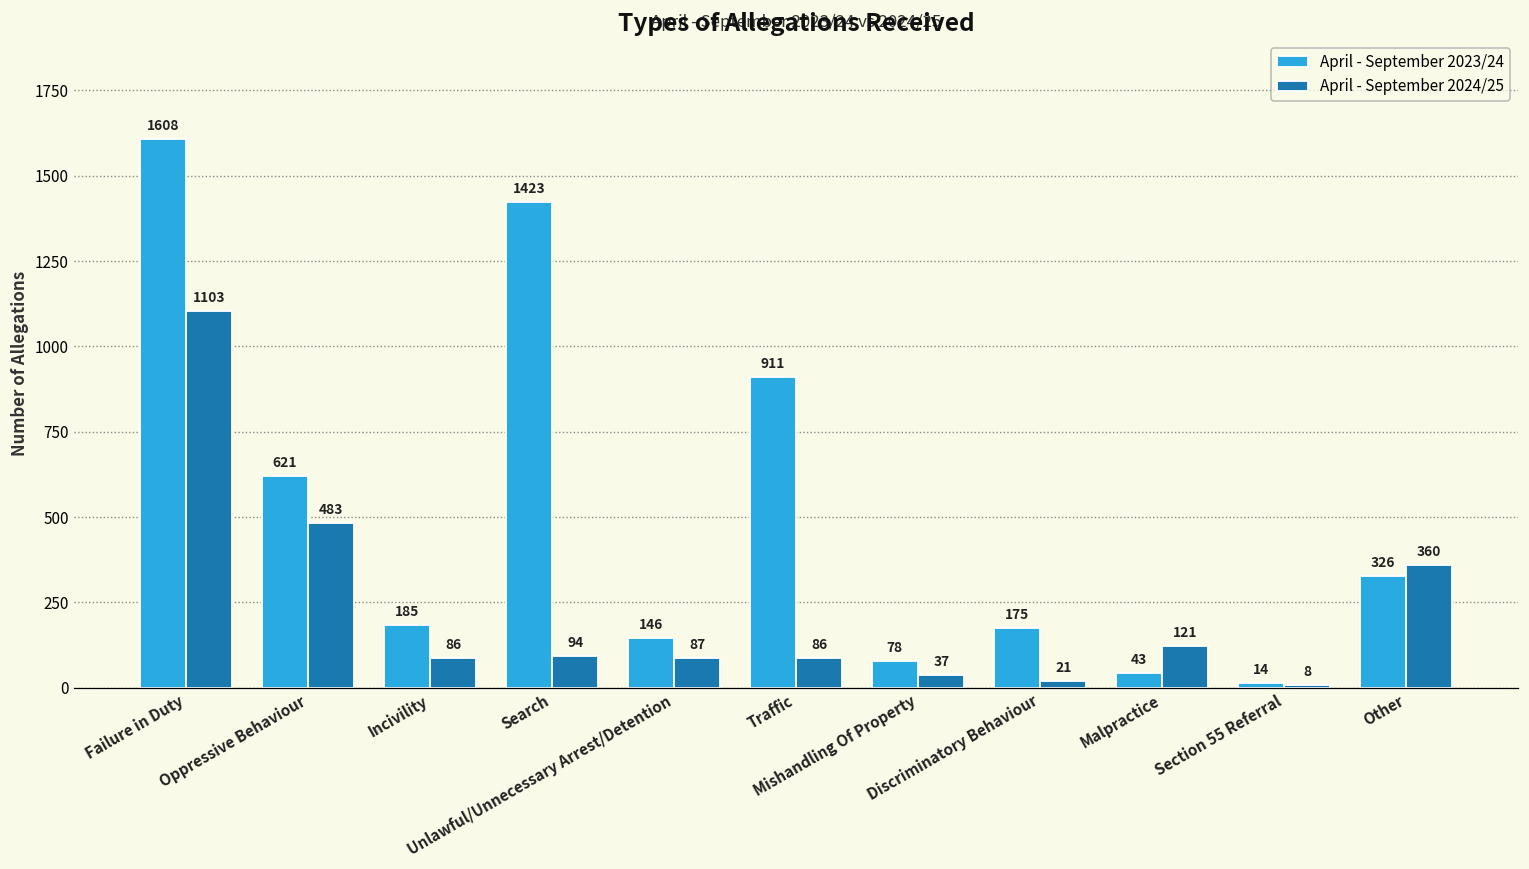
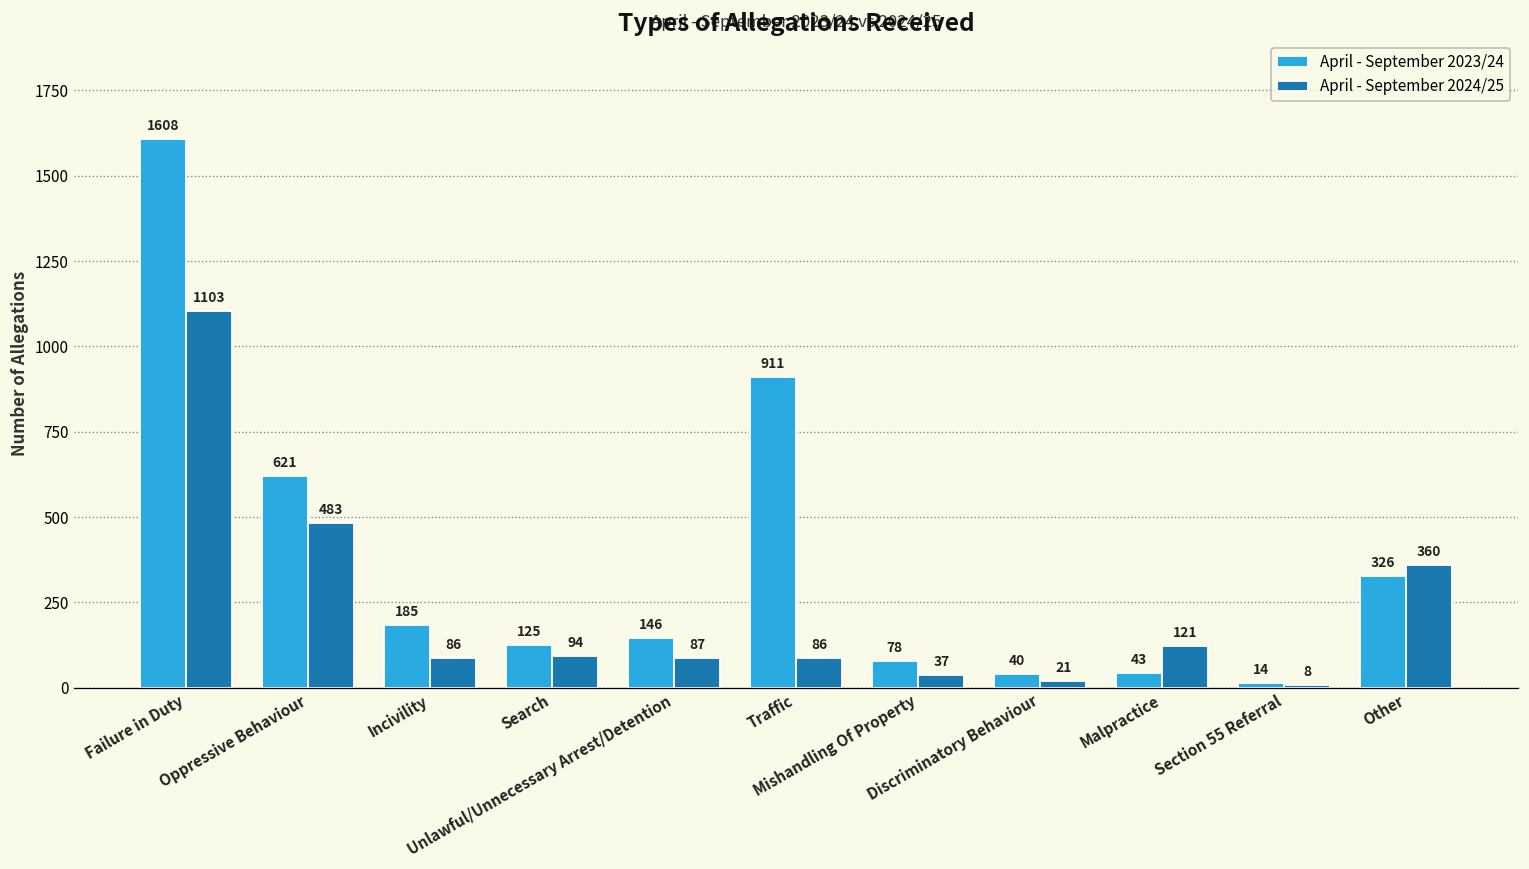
  {
    "April - September 2023/24": {
      "Failure in Duty": 1608,
      "Oppressive Behaviour": 621,
      "Incivility": 185,
-     "Search": 1423,
+     "Search": 125,
      "Unlawful/Unnecessary Arrest/Detention": 146,
      "Traffic": 911,
      "Mishandling Of Property": 78,
-     "Discriminatory Behaviour": 175,
+     "Discriminatory Behaviour": 40,
      "Malpractice": 43,
      "Section 55 Referral": 14,
      "Other": 326
    },
    "April - September 2024/25": {
      "Failure in Duty": 1103,
      "Oppressive Behaviour": 483,
      "Incivility": 86,
      "Search": 94,
      "Unlawful/Unnecessary Arrest/Detention": 87,
      "Traffic": 86,
      "Mishandling Of Property": 37,
      "Discriminatory Behaviour": 21,
      "Malpractice": 121,
      "Section 55 Referral": 8,
      "Other": 360
    }
  }
